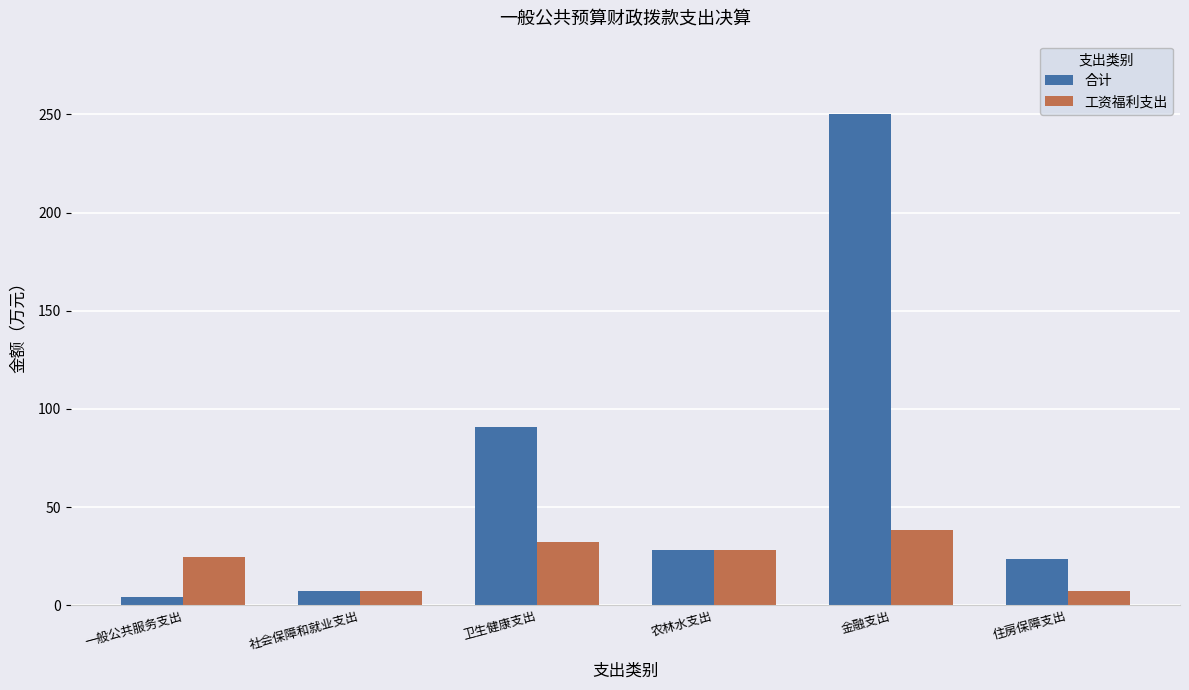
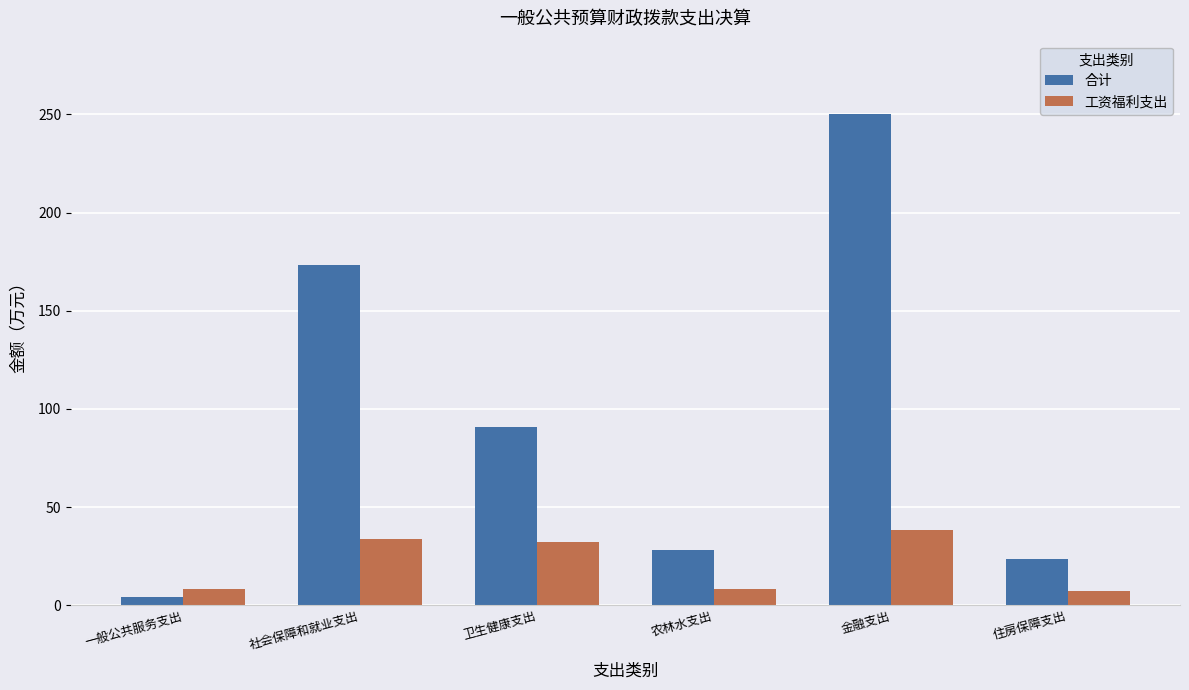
  {
    "合计": {
      "一般公共服务支出": 4,
-     "社会保障和就业支出": 7,
+     "社会保障和就业支出": 173,
      "卫生健康支出": 91,
      "农林水支出": 28,
      "金融支出": 250,
      "住房保障支出": 23
    },
    "工资福利支出": {
-     "一般公共服务支出": 25,
-     "社会保障和就业支出": 7,
+     "一般公共服务支出": 8,
+     "社会保障和就业支出": 34,
      "卫生健康支出": 32,
-     "农林水支出": 28,
+     "农林水支出": 8,
      "金融支出": 39,
      "住房保障支出": 7
    }
  }
